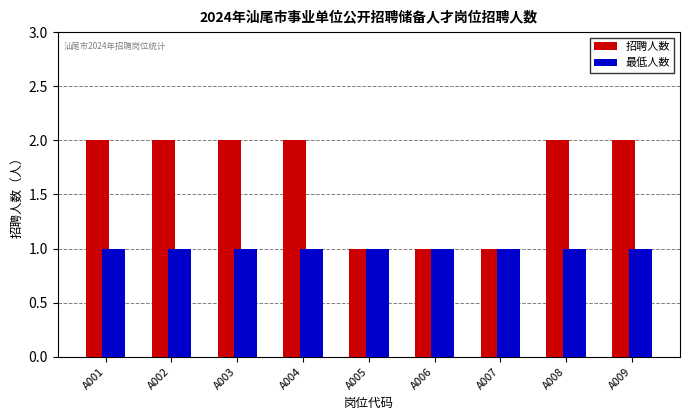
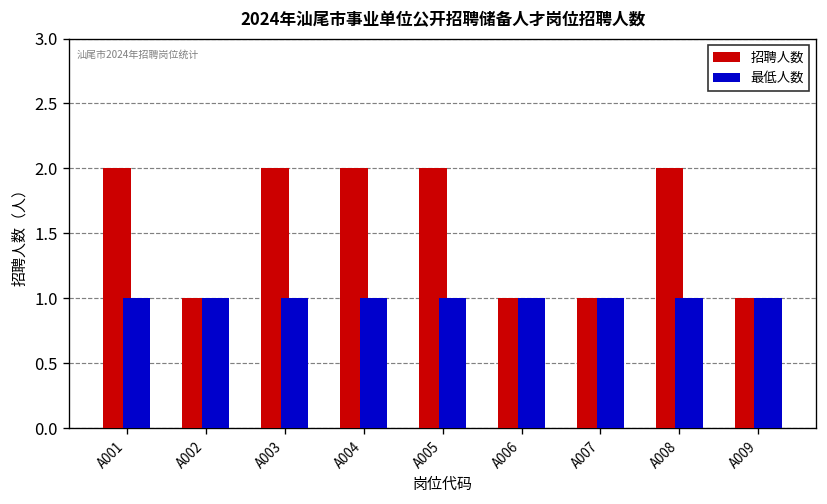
  {
    "招聘人数": {
      "A001": 2,
-     "A002": 2,
+     "A002": 1,
      "A003": 2,
      "A004": 2,
-     "A005": 1,
+     "A005": 2,
      "A006": 1,
      "A007": 1,
      "A008": 2,
-     "A009": 2
+     "A009": 1
    },
    "最低人数": {
      "A001": 1,
      "A002": 1,
      "A003": 1,
      "A004": 1,
      "A005": 1,
      "A006": 1,
      "A007": 1,
      "A008": 1,
      "A009": 1
    }
  }
